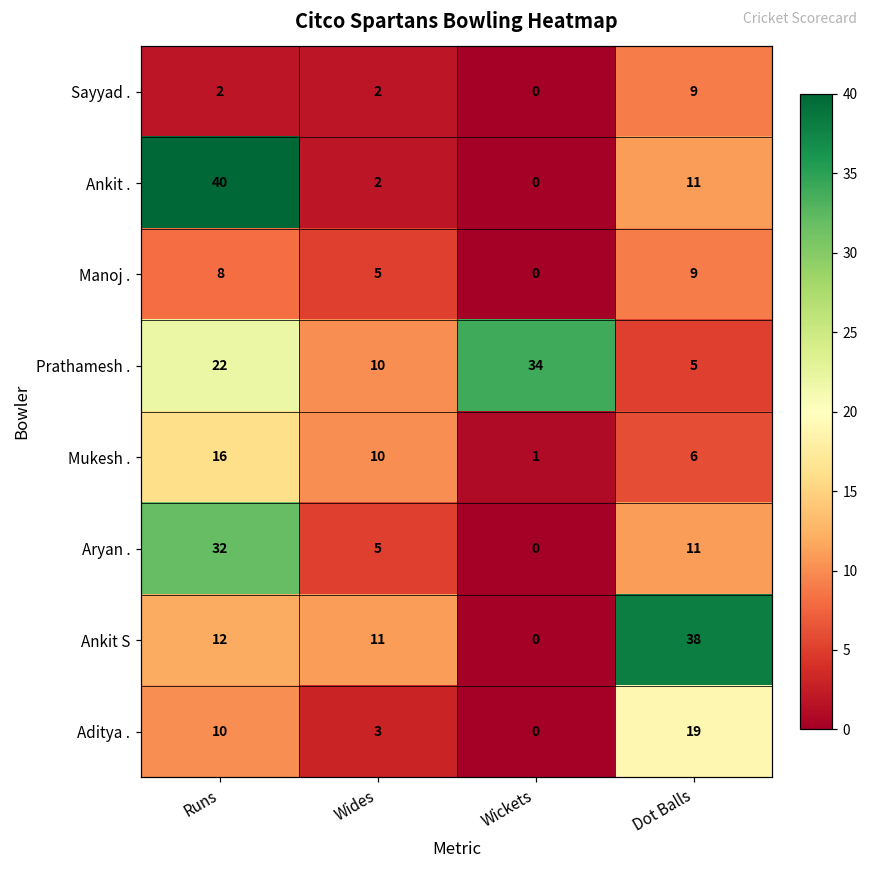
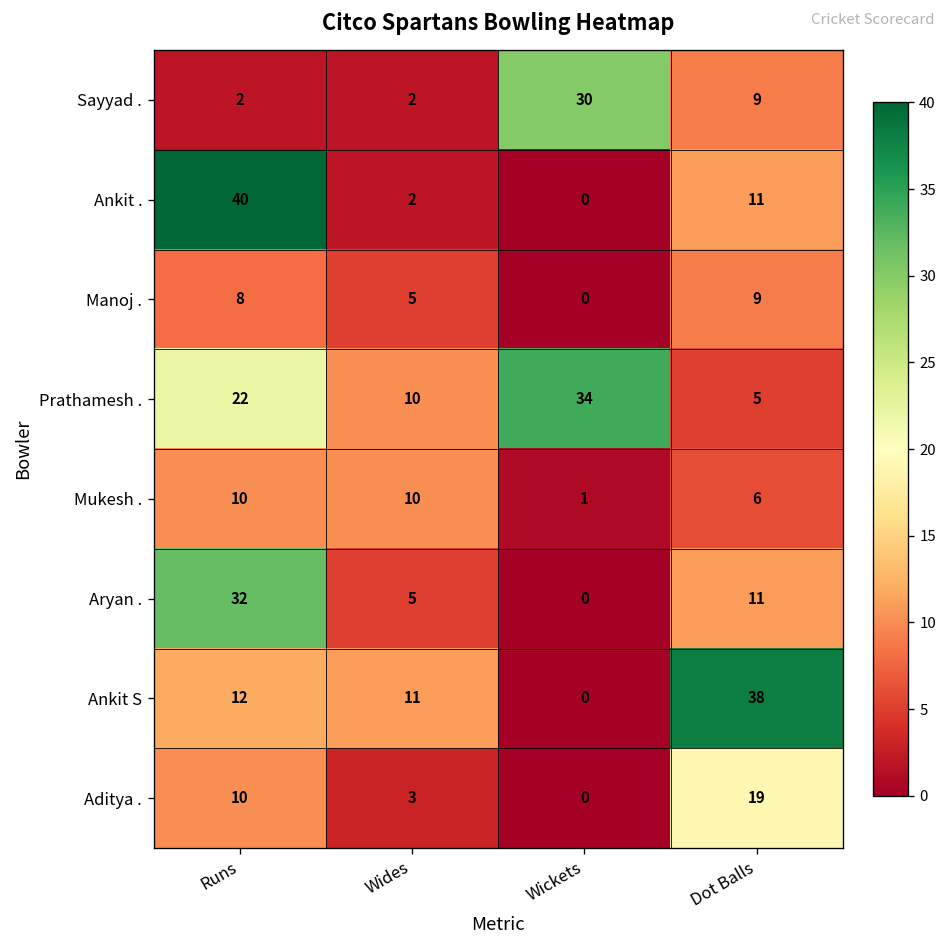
  {
    "Sayyad .": {
      "Runs": 2,
      "Wides": 2,
-     "Wickets": 0,
+     "Wickets": 30,
      "Dot Balls": 9
    },
    "Ankit .": {
      "Runs": 40,
      "Wides": 2,
      "Wickets": 0,
      "Dot Balls": 11
    },
    "Manoj .": {
      "Runs": 8,
      "Wides": 5,
      "Wickets": 0,
      "Dot Balls": 9
    },
    "Prathamesh .": {
      "Runs": 22,
      "Wides": 10,
      "Wickets": 34,
      "Dot Balls": 5
    },
    "Mukesh .": {
-     "Runs": 16,
+     "Runs": 10,
      "Wides": 10,
      "Wickets": 1,
      "Dot Balls": 6
    },
    "Aryan .": {
      "Runs": 32,
      "Wides": 5,
      "Wickets": 0,
      "Dot Balls": 11
    },
    "Ankit S": {
      "Runs": 12,
      "Wides": 11,
      "Wickets": 0,
      "Dot Balls": 38
    },
    "Aditya .": {
      "Runs": 10,
      "Wides": 3,
      "Wickets": 0,
      "Dot Balls": 19
    }
  }
